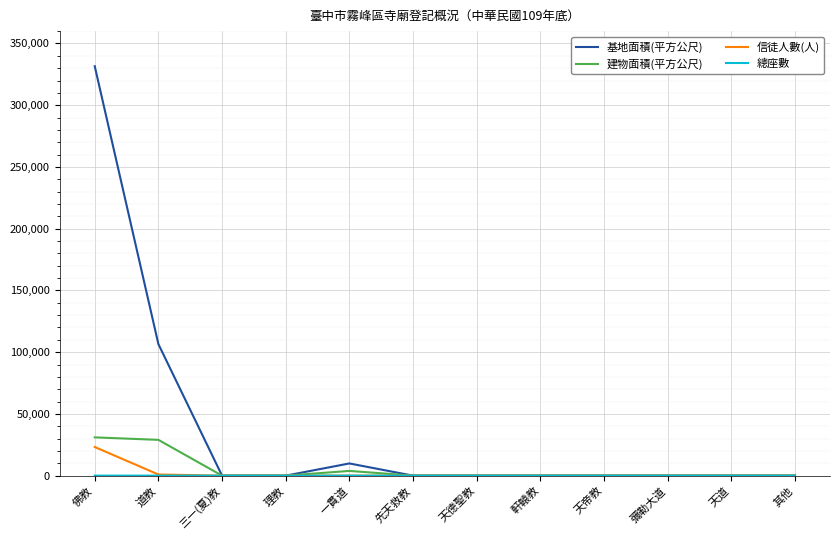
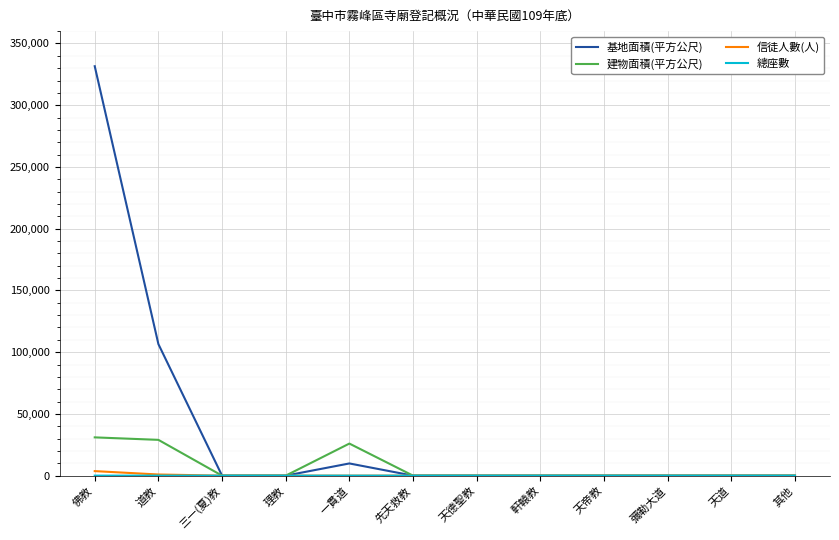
  {
    "基地面積(平方公尺)": {
      "佛教": "332,000",
      "道教": "107,000",
      "一貫道": "10,000"
    },
    "建物面積(平方公尺)": {
      "佛教": "31,000",
      "道教": "29,000",
-     "一貫道": "4,000"
+     "一貫道": "26,000"
    },
    "信徒人數(人)": {
-     "佛教": "23,000"
+     "佛教": "4,000"
    },
    "總座數": {
      "佛教": "0"
    }
  }
